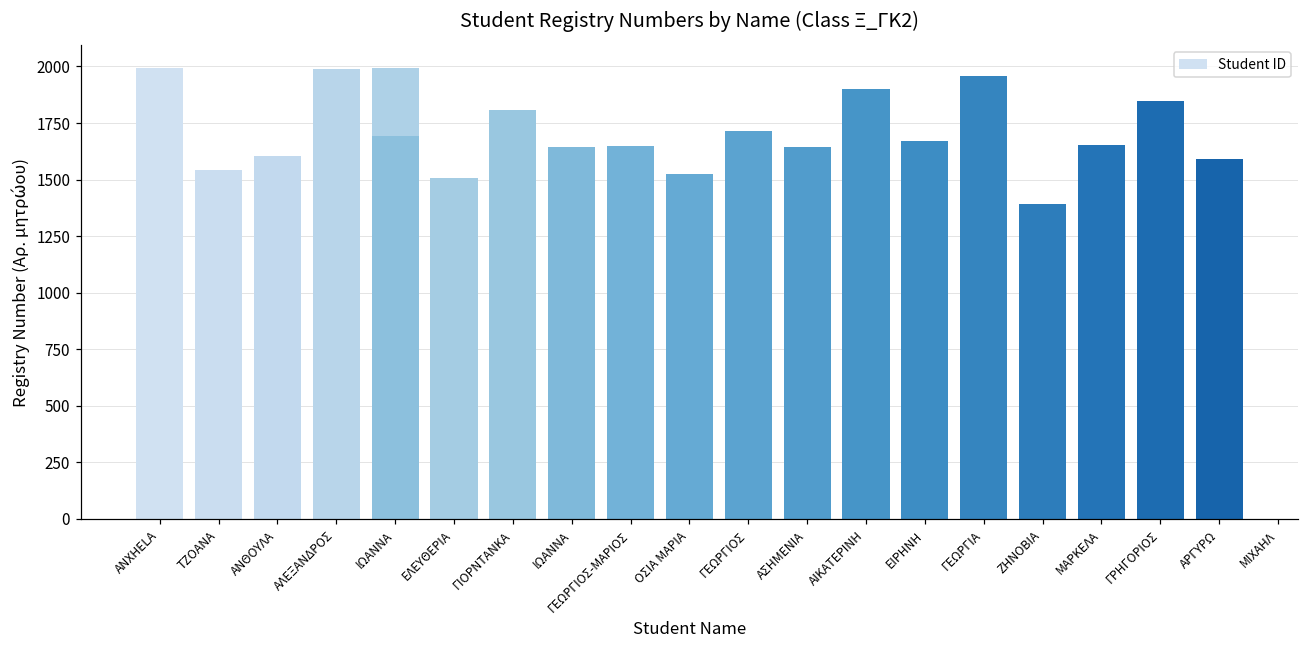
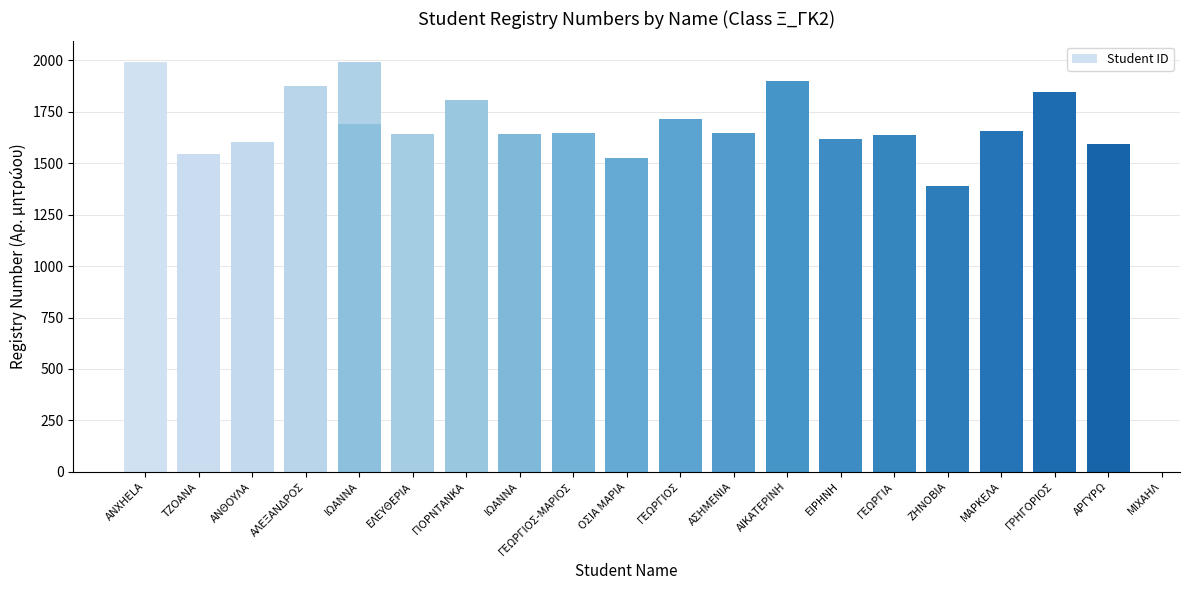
  {
    "ANXHELA": 1990,
    "ΤΖΟΑΝΑ": 1540,
    "ΑΝΘΟΥΛΑ": 1600,
-   "ΑΛΕΞΑΝΔΡΟΣ": 1990,
-   "ΕΛΕΥΘΕΡΙΑ": 1510,
+   "ΑΛΕΞΑΝΔΡΟΣ": 1880,
+   "ΕΛΕΥΘΕΡΙΑ": 1640,
    "ΓΙΟΡΝΤΑΝΚΑ": 1810,
    "ΓΕΩΡΓΙΟΣ-ΜΑΡΙΟΣ": 1650,
    "ΟΣΙΑ ΜΑΡΙΑ": 1530,
    "ΓΕΩΡΓΙΟΣ": 1710,
    "ΑΣΗΜΕΝΙΑ": 1650,
    "ΑΙΚΑΤΕΡΙΝΗ": 1900,
-   "ΕΙΡΗΝΗ": 1670,
-   "ΓΕΩΡΓΙΑ": 1960,
+   "ΕΙΡΗΝΗ": 1620,
+   "ΓΕΩΡΓΙΑ": 1640,
    "ΖΗΝΟΒΙΑ": 1390,
    "ΜΑΡΚΕΛΑ": 1660,
    "ΓΡΗΓΟΡΙΟΣ": 1850,
    "ΑΡΓΥΡΩ": 1590
  }
